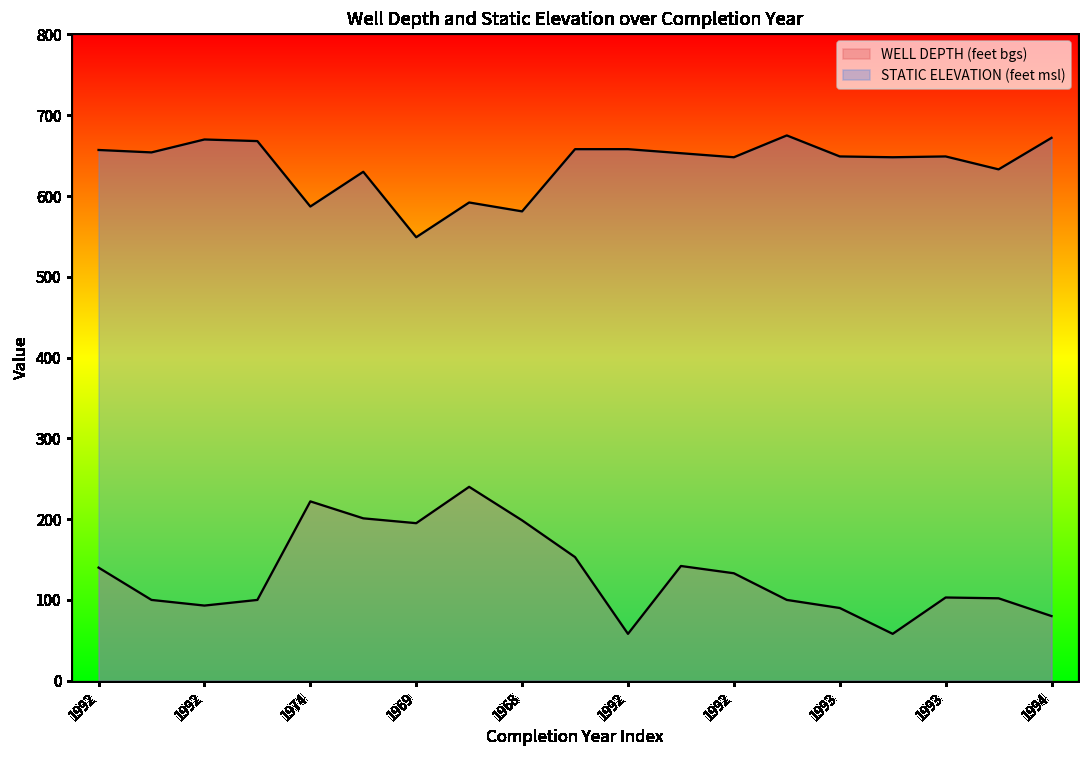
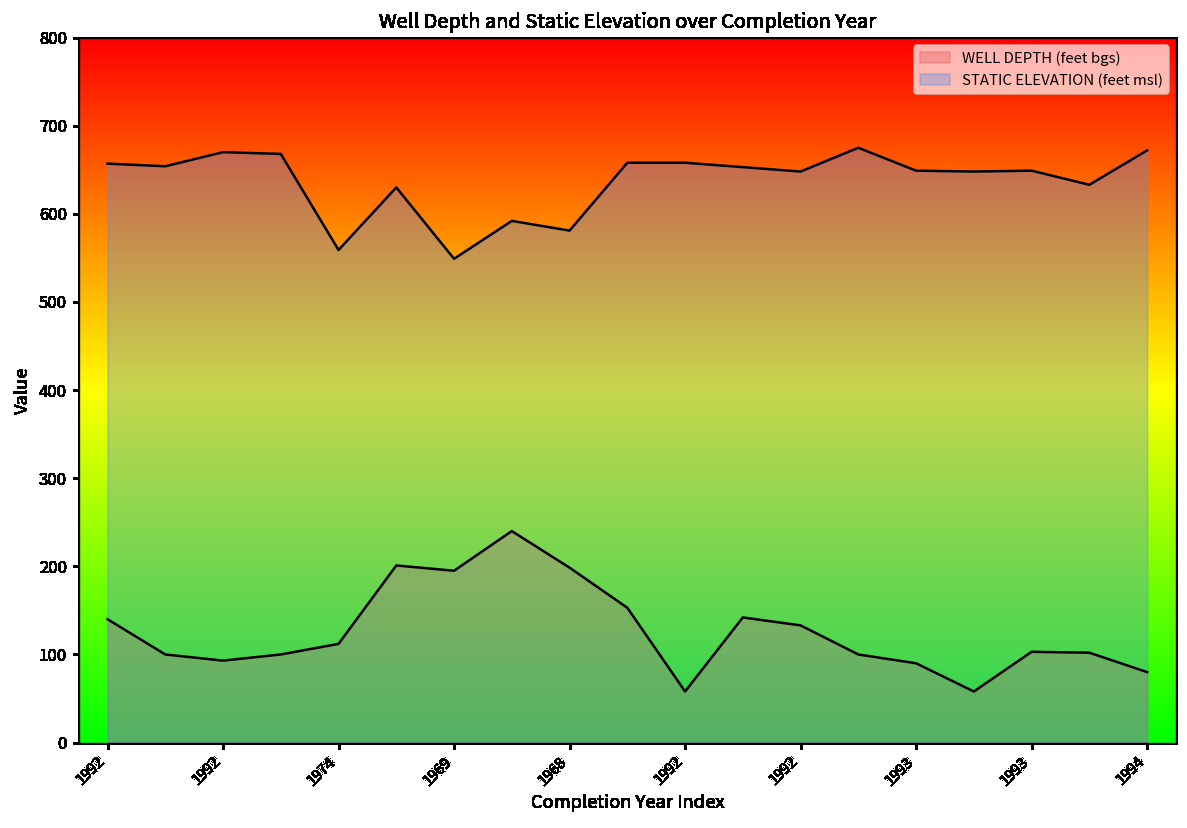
  {
    "WELL DEPTH (feet bgs)": {
-     "1974": 220,
+     "1974": 110,
      "1969": 200,
      "1994": 80
    },
    "STATIC ELEVATION (feet msl)": {
-     "1974": 590,
+     "1974": 560,
      "1969": 550,
      "1994": 670
    }
  }
